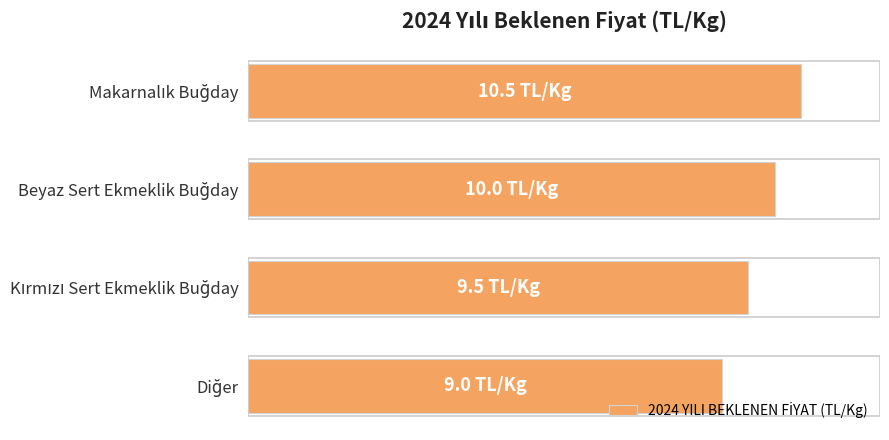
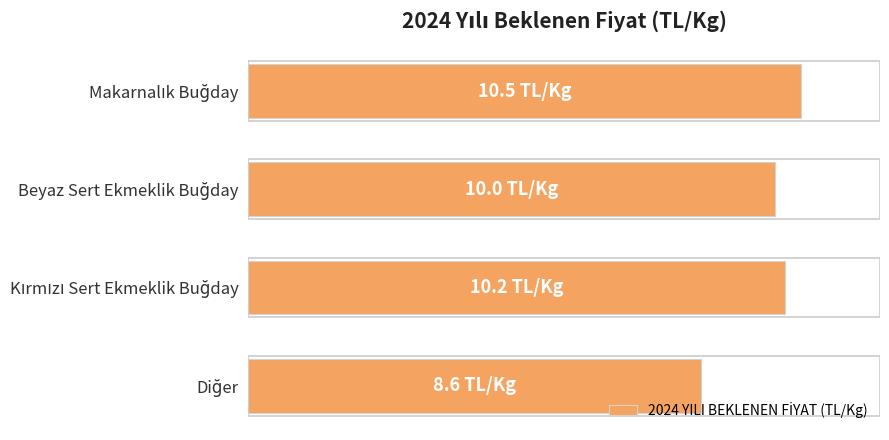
  {
    "Makarnalık Buğday": 10.5,
    "Beyaz Sert Ekmeklik Buğday": 10.0,
-   "Kırmızı Sert Ekmeklik Buğday": 9.5,
-   "Diğer": 9.0
+   "Kırmızı Sert Ekmeklik Buğday": 10.2,
+   "Diğer": 8.6
  }
